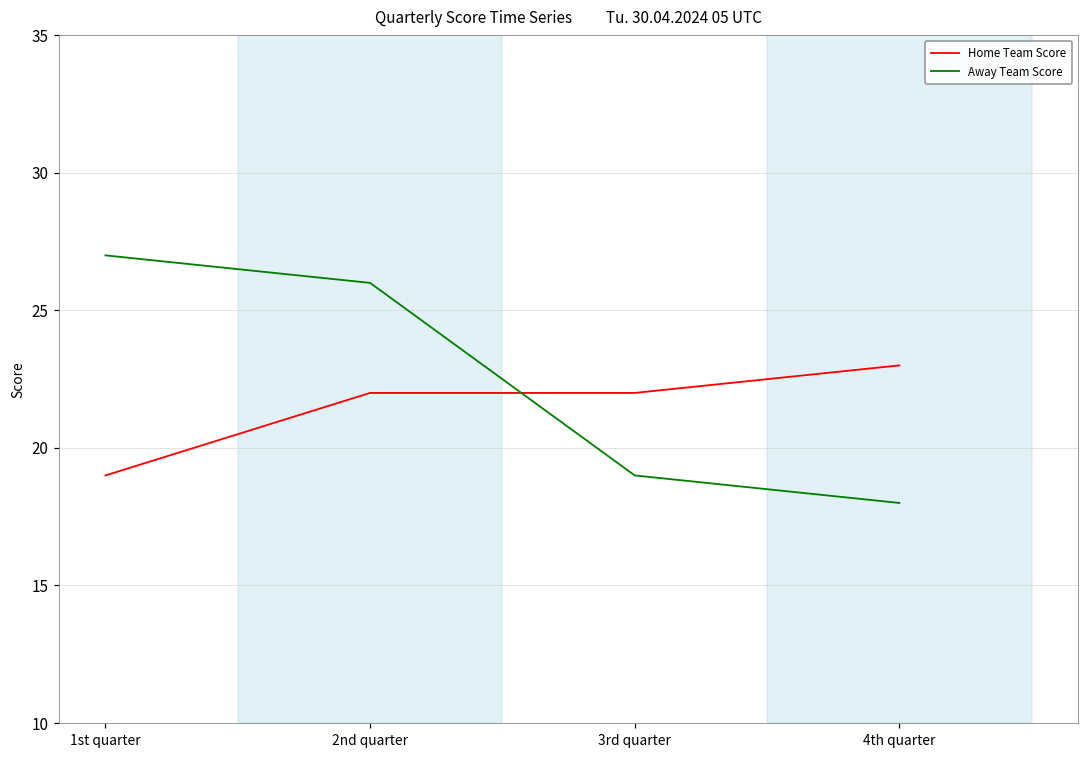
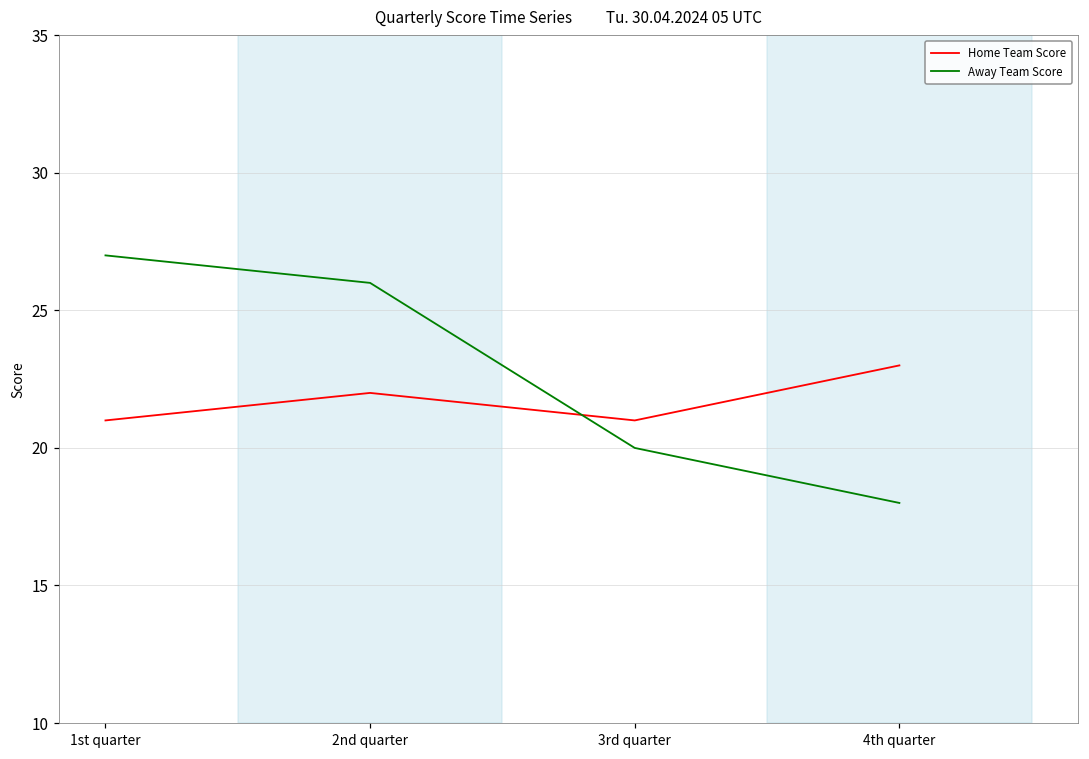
  {
    "Home Team Score": {
-     "1st quarter": 19,
+     "1st quarter": 21,
      "2nd quarter": 22,
-     "3rd quarter": 22,
+     "3rd quarter": 21,
      "4th quarter": 23
    },
    "Away Team Score": {
      "1st quarter": 27,
      "2nd quarter": 26,
-     "3rd quarter": 19,
+     "3rd quarter": 20,
      "4th quarter": 18
    }
  }
